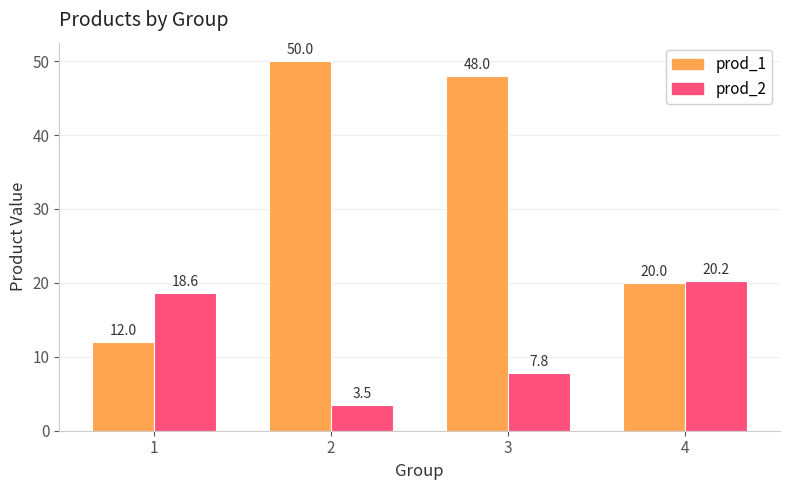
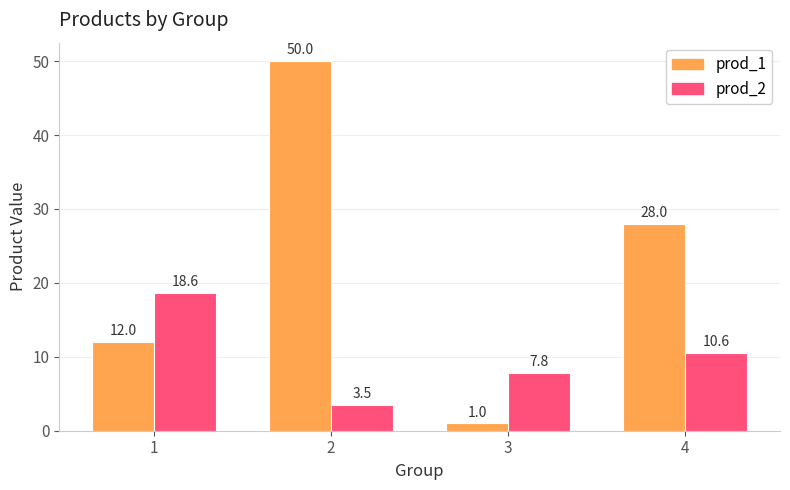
  {
    "prod_1": {
      "1": 12.0,
      "2": 50.0,
-     "3": 48.0,
-     "4": 20.0
+     "3": 1.0,
+     "4": 28.0
    },
    "prod_2": {
      "1": 18.6,
      "2": 3.5,
      "3": 7.8,
-     "4": 20.2
+     "4": 10.6
    }
  }
